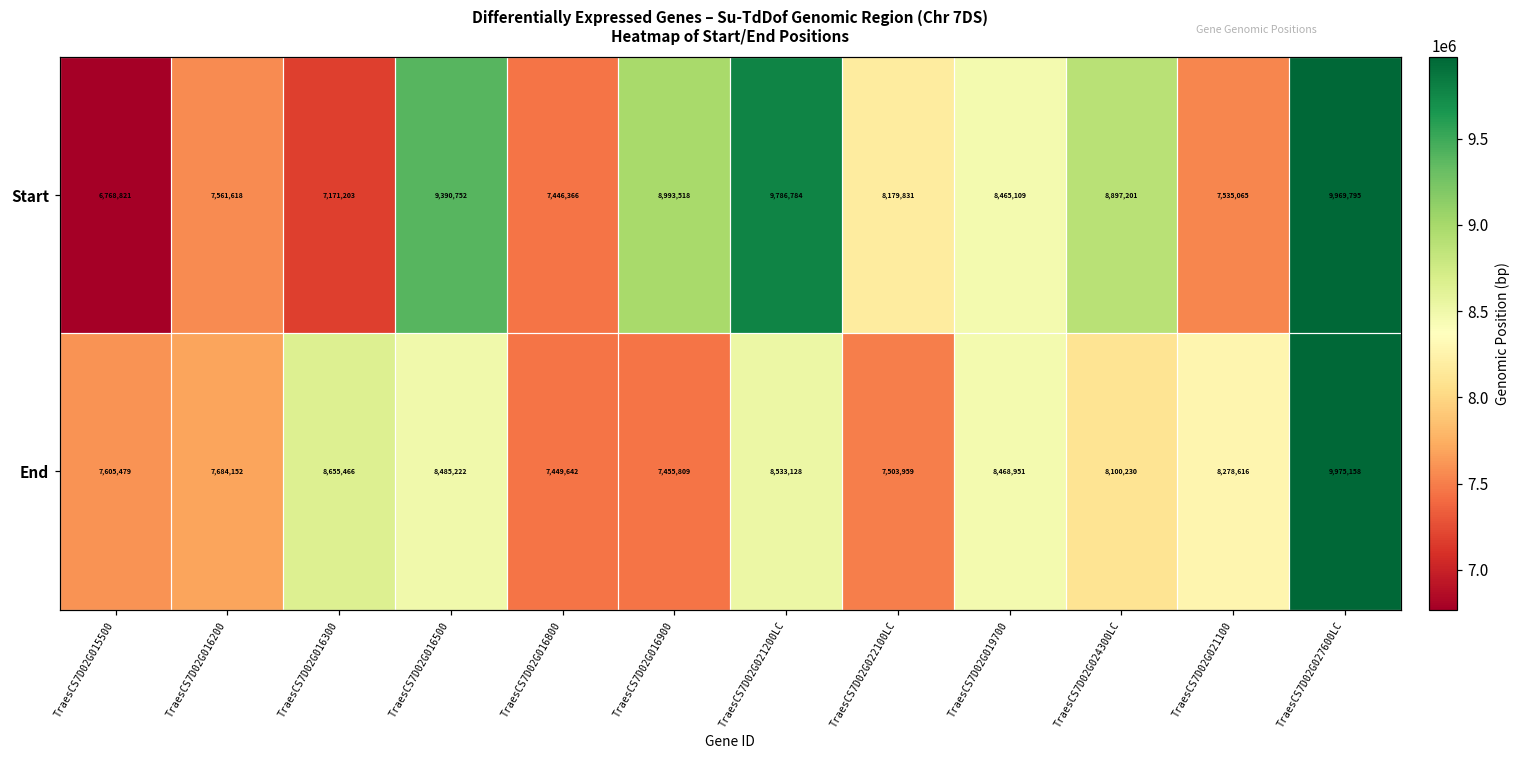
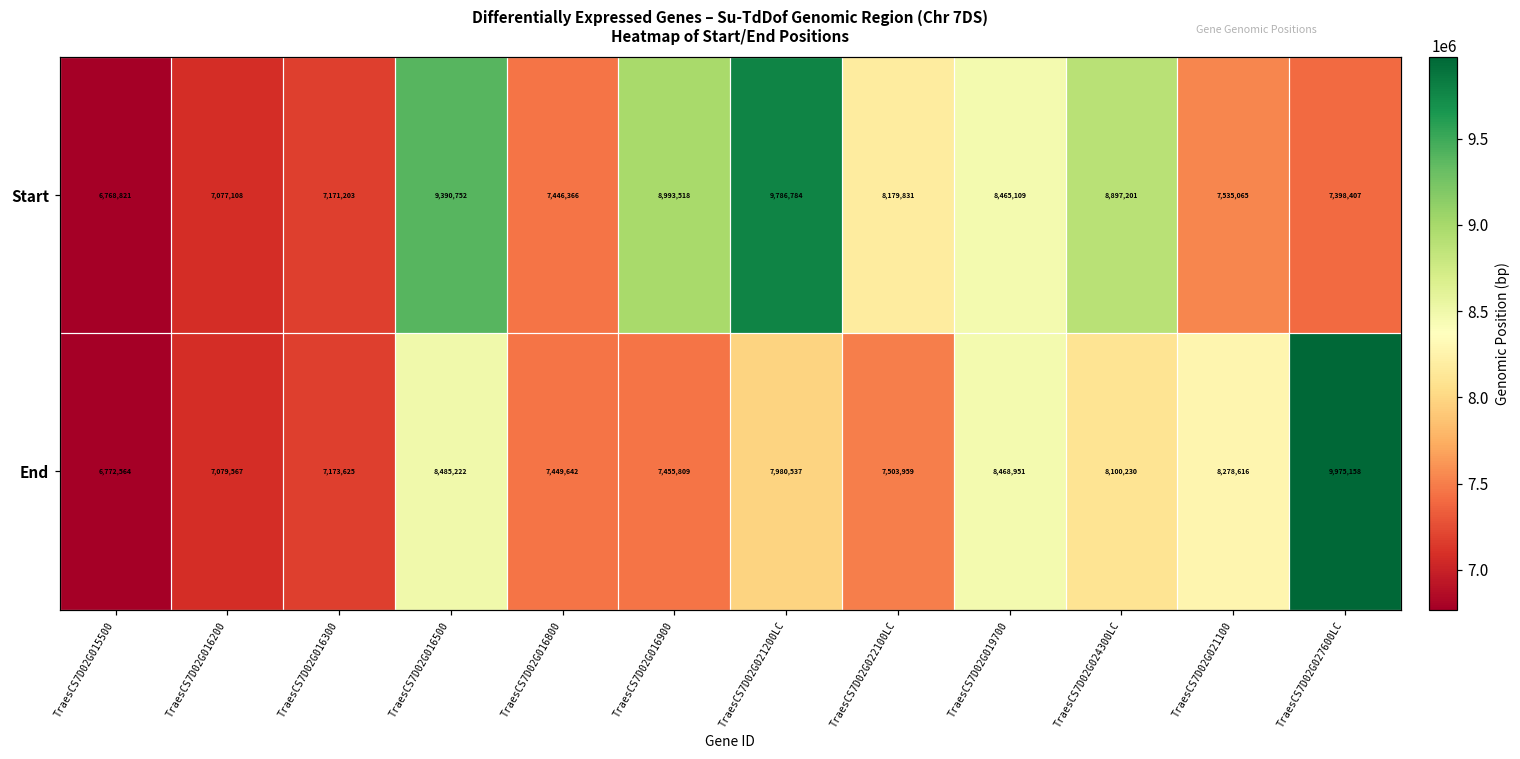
  {
    "Start": {
      "TraesCS7D02G015500": "6,768,821",
-     "TraesCS7D02G016200": "7,561,618",
+     "TraesCS7D02G016200": "7,077,108",
      "TraesCS7D02G016300": "7,171,203",
      "TraesCS7D02G016500": "9,390,752",
      "TraesCS7D02G016800": "7,446,366",
      "TraesCS7D02G016900": "8,993,518",
      "TraesCS7D02G021200LC": "9,786,784",
      "TraesCS7D02G022100LC": "8,179,831",
      "TraesCS7D02G019700": "8,465,109",
      "TraesCS7D02G024300LC": "8,897,201",
      "TraesCS7D02G021100": "7,535,065",
-     "TraesCS7D02G027600LC": "9,969,795"
+     "TraesCS7D02G027600LC": "7,398,407"
    },
    "End": {
-     "TraesCS7D02G015500": "7,605,479",
-     "TraesCS7D02G016200": "7,684,152",
-     "TraesCS7D02G016300": "8,655,466",
+     "TraesCS7D02G015500": "6,772,564",
+     "TraesCS7D02G016200": "7,079,567",
+     "TraesCS7D02G016300": "7,173,625",
      "TraesCS7D02G016500": "8,485,222",
      "TraesCS7D02G016800": "7,449,642",
      "TraesCS7D02G016900": "7,455,809",
-     "TraesCS7D02G021200LC": "8,533,128",
+     "TraesCS7D02G021200LC": "7,980,537",
      "TraesCS7D02G022100LC": "7,503,959",
      "TraesCS7D02G019700": "8,468,951",
      "TraesCS7D02G024300LC": "8,100,230",
      "TraesCS7D02G021100": "8,278,616",
      "TraesCS7D02G027600LC": "9,975,158"
    }
  }
